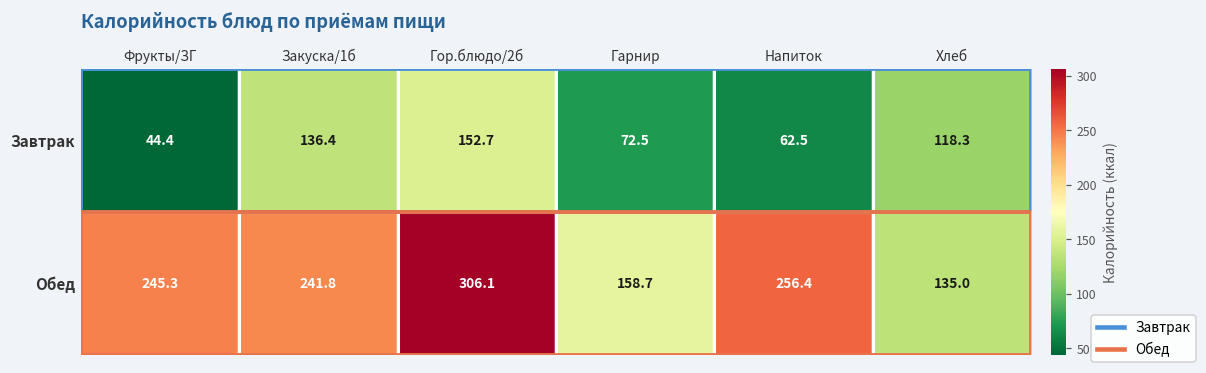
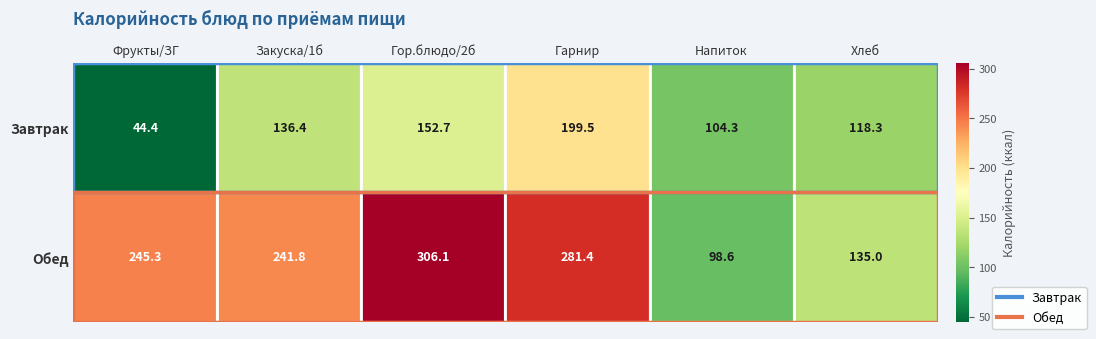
  {
    "Завтрак": {
      "Фрукты/ЗГ": 44.4,
      "Закуска/1б": 136.4,
      "Гор.блюдо/2б": 152.7,
-     "Гарнир": 72.5,
-     "Напиток": 62.5,
+     "Гарнир": 199.5,
+     "Напиток": 104.3,
      "Хлеб": 118.3
    },
    "Обед": {
      "Фрукты/ЗГ": 245.3,
      "Закуска/1б": 241.8,
      "Гор.блюдо/2б": 306.1,
-     "Гарнир": 158.7,
-     "Напиток": 256.4,
+     "Гарнир": 281.4,
+     "Напиток": 98.6,
      "Хлеб": 135.0
    }
  }
